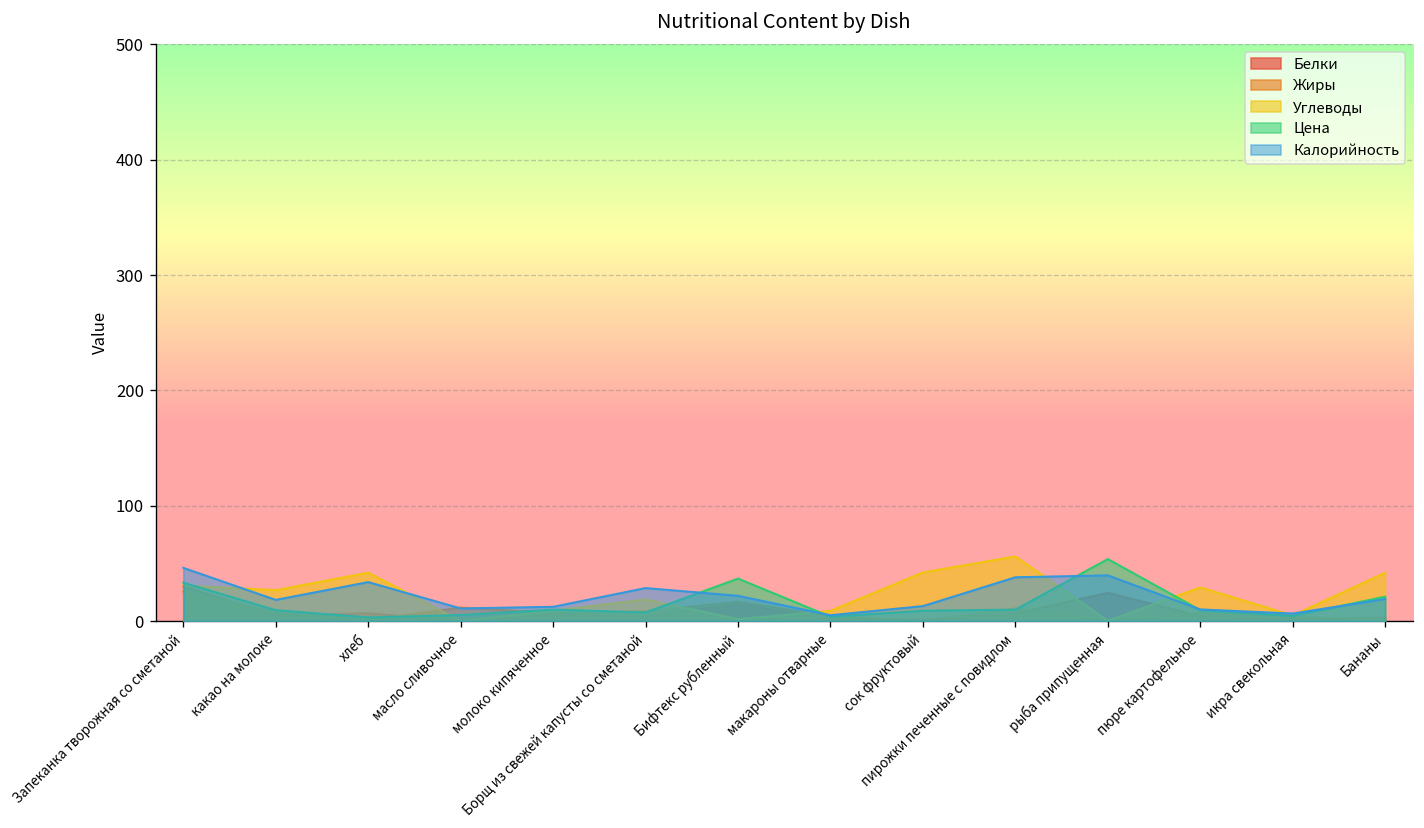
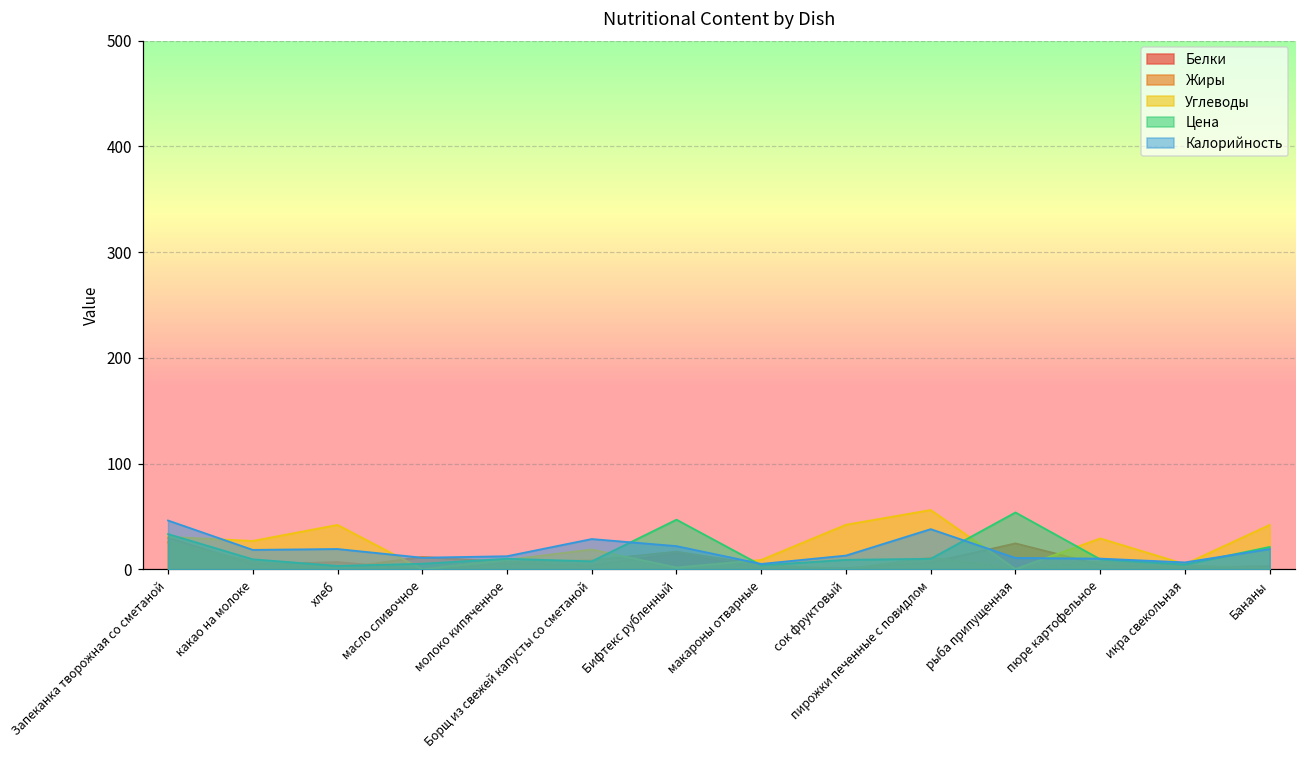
  {
    "Углеводы": {
      "какао на молоке": 30,
      "хлеб": 40,
      "Борщ из свежей капусты со сметаной": 20,
      "Бифтекс рубленный": 0,
      "макароны отварные": 10,
      "сок фруктовый": 40,
      "пирожки печенные с повидлом": 60,
      "пюре картофельное": 30,
      "Бананы": 40
    },
    "Цена": {
      "масло сливочное": 10,
-     "Бифтекс рубленный": 40,
+     "Бифтекс рубленный": 50,
      "сок фруктовый": 10,
      "рыба припущенная": 50
    },
    "Калорийность": {
      "Запеканка творожная со сметаной": 50,
      "какао на молоке": 20,
-     "хлеб": 30,
+     "хлеб": 20,
      "Борщ из свежей капусты со сметаной": 30,
      "Бифтекс рубленный": 20,
      "сок фруктовый": 10,
      "пирожки печенные с повидлом": 40,
-     "рыба припущенная": 40
+     "рыба припущенная": 10
    }
  }
